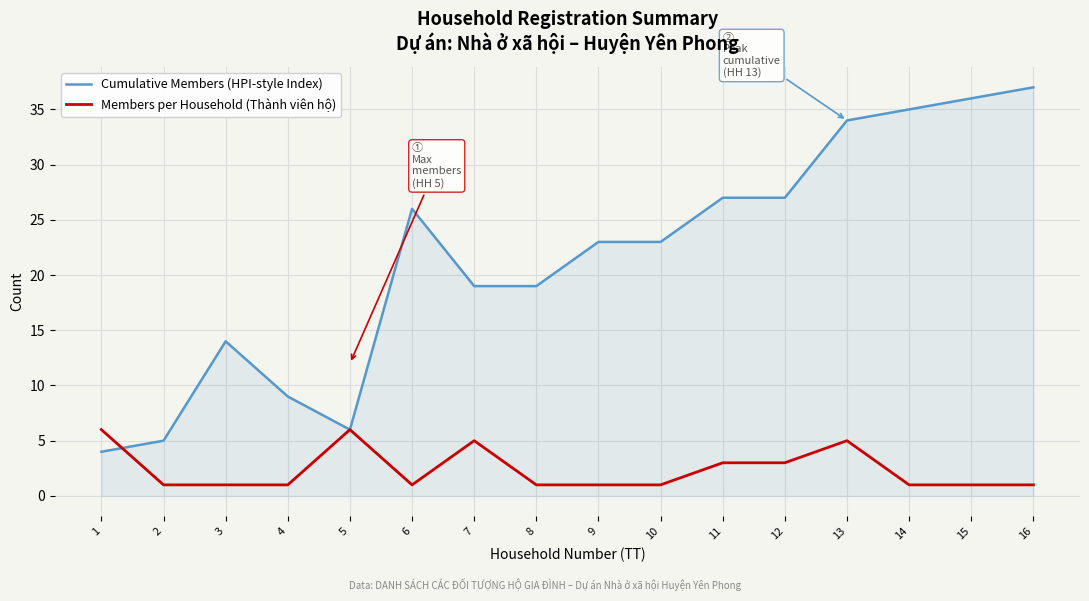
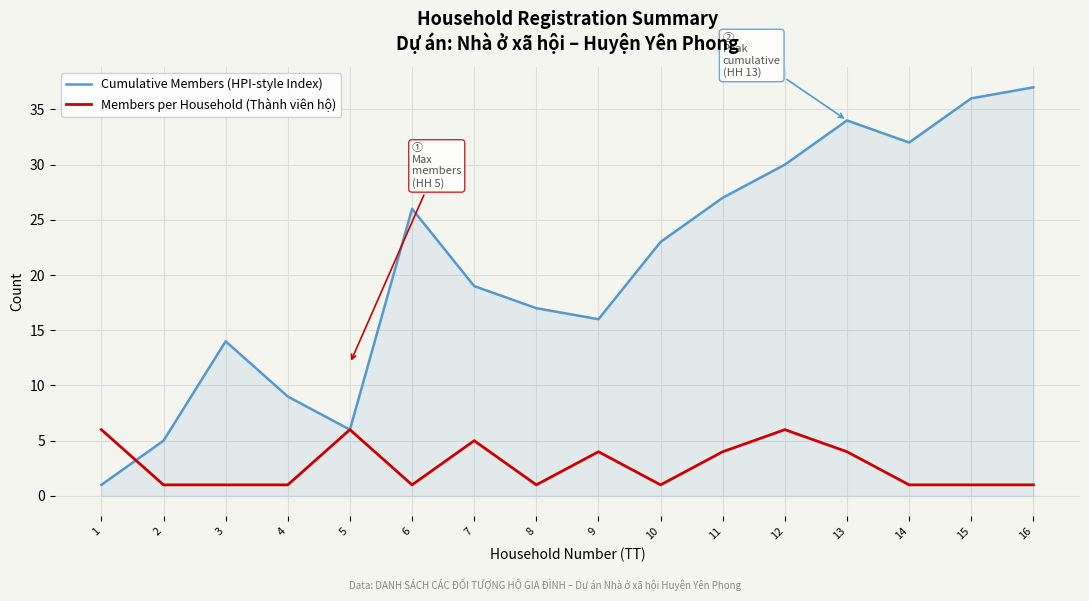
  {
    "Cumulative Members (HPI-style Index)": {
-     "1": 4,
+     "1": 1,
      "2": 5,
      "3": 14,
      "4": 9,
      "7": 19,
-     "8": 19,
-     "9": 23,
+     "8": 17,
+     "9": 16,
      "10": 23,
      "11": 27,
-     "12": 27,
-     "14": 35,
+     "12": 30,
+     "14": 32,
      "15": 36,
      "16": 37
    },
    "Members per Household (Thành viên hộ)": {
      "1": 6,
      "2": 1,
      "3": 1,
      "4": 1,
      "6": 1,
      "7": 5,
      "8": 1,
-     "9": 1,
+     "9": 4,
      "10": 1,
-     "11": 3,
-     "12": 3,
-     "13": 5,
+     "11": 4,
+     "12": 6,
+     "13": 4,
      "14": 1,
      "15": 1,
      "16": 1
    }
  }
